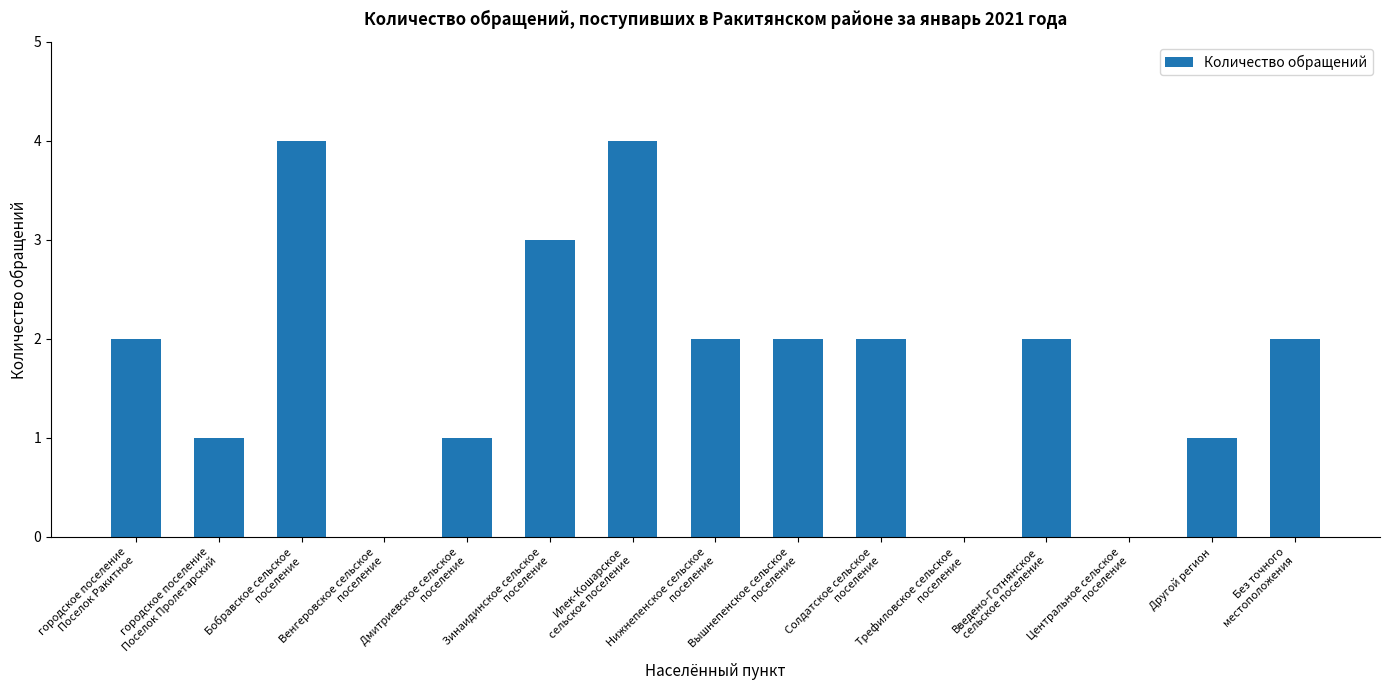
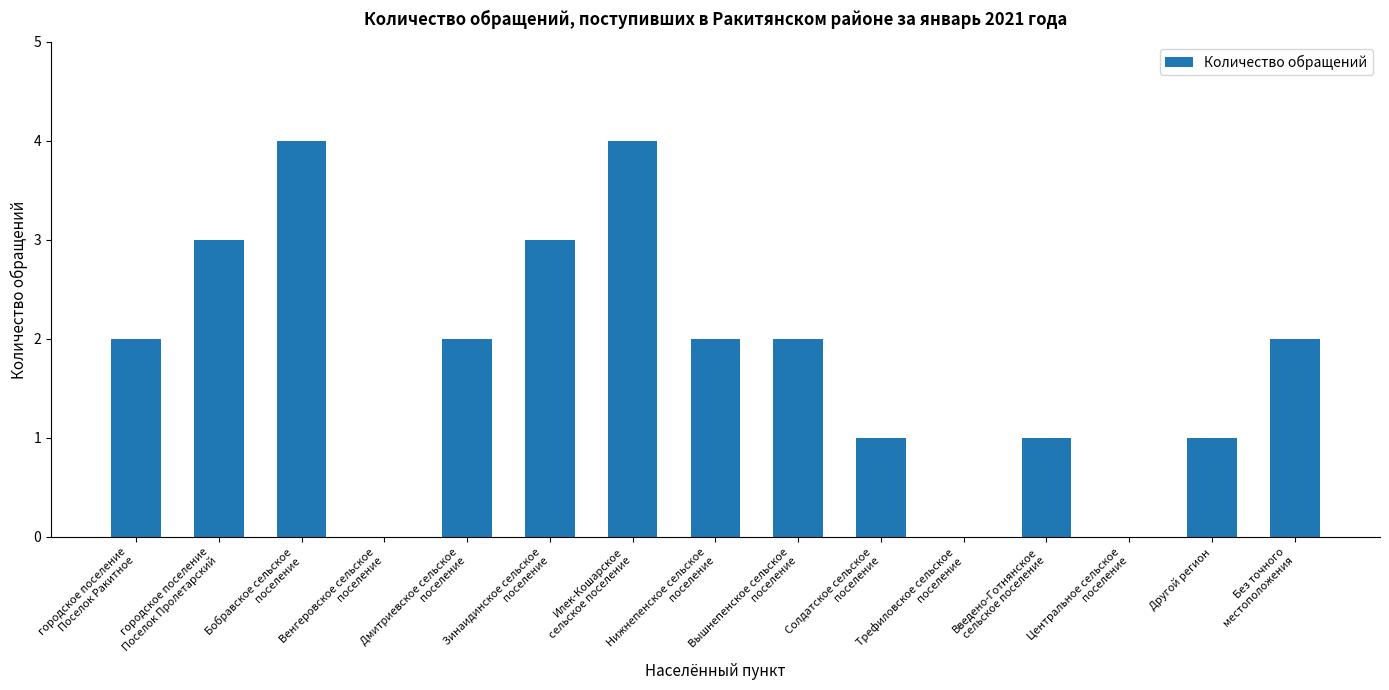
  {
    "городское поселение Поселок Ракитное": 2,
-   "городское поселение Поселок Пролетарский": 1,
+   "городское поселение Поселок Пролетарский": 3,
    "Бобравское сельское поселение": 4,
    "Венгеровское сельское поселение": 0,
-   "Дмитриевское сельское поселение": 1,
+   "Дмитриевское сельское поселение": 2,
    "Зинаидинское сельское поселение": 3,
    "Илек-Кошарское сельское поселение": 4,
    "Нижнепенское сельское поселение": 2,
    "Вышнепенское сельское поселение": 2,
-   "Солдатское сельское поселение": 2,
+   "Солдатское сельское поселение": 1,
    "Трефиловское сельское поселение": 0,
-   "Введено-Готнянское сельское поселение": 2,
+   "Введено-Готнянское сельское поселение": 1,
    "Центральное сельское поселение": 0,
    "Другой регион": 1,
    "Без точного местоположения": 2
  }
